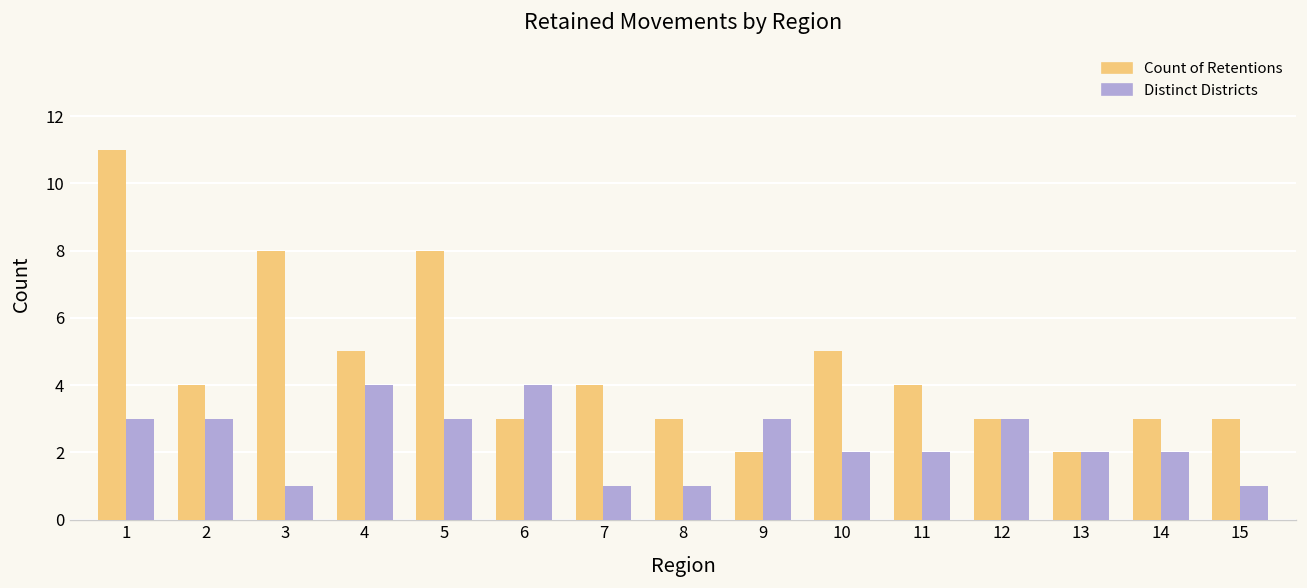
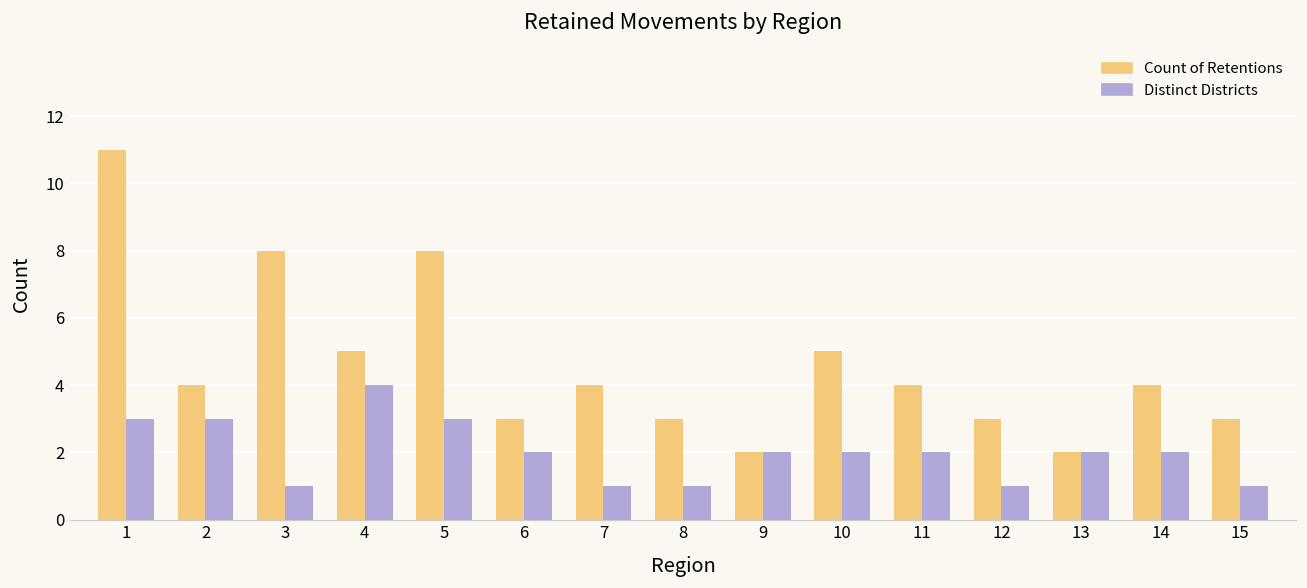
  {
    "Count of Retentions": {
      "1": 11,
      "2": 4,
      "3": 8,
      "4": 5,
      "5": 8,
      "6": 3,
      "7": 4,
      "8": 3,
      "9": 2,
      "10": 5,
      "11": 4,
      "12": 3,
      "13": 2,
-     "14": 3,
+     "14": 4,
      "15": 3
    },
    "Distinct Districts": {
      "1": 3,
      "2": 3,
      "3": 1,
      "4": 4,
      "5": 3,
-     "6": 4,
+     "6": 2,
      "7": 1,
      "8": 1,
-     "9": 3,
+     "9": 2,
      "10": 2,
      "11": 2,
-     "12": 3,
+     "12": 1,
      "13": 2,
      "14": 2,
      "15": 1
    }
  }
